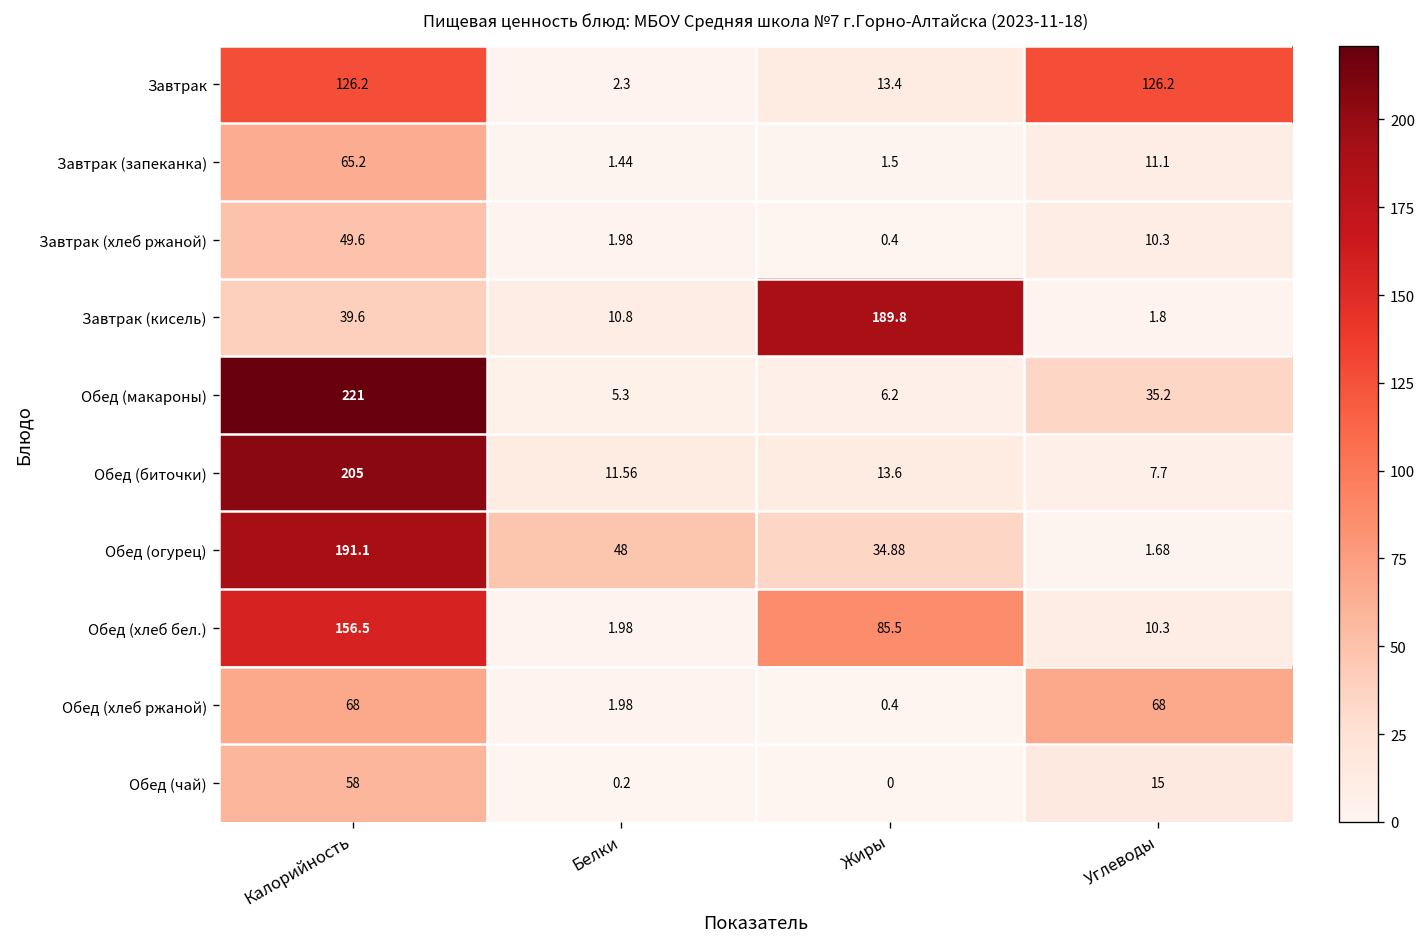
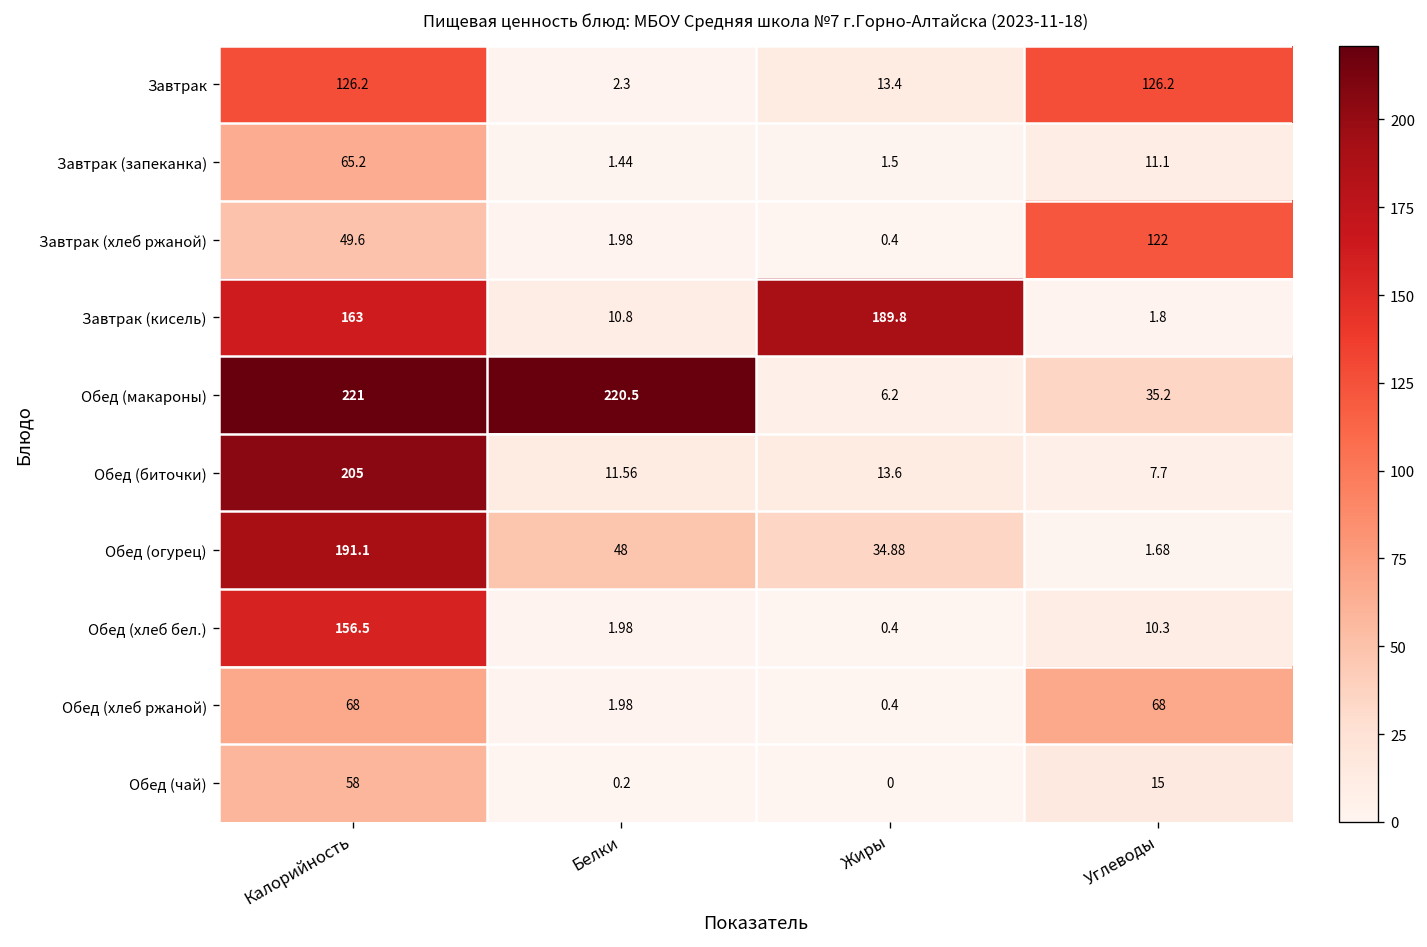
  {
    "Завтрак": {
      "Калорийность": 126.2,
      "Белки": 2.3,
      "Жиры": 13.4,
      "Углеводы": 126.2
    },
    "Завтрак (запеканка)": {
      "Калорийность": 65.2,
      "Белки": 1.44,
      "Жиры": 1.5,
      "Углеводы": 11.1
    },
    "Завтрак (хлеб ржаной)": {
      "Калорийность": 49.6,
      "Белки": 1.98,
      "Жиры": 0.4,
-     "Углеводы": 10.3
+     "Углеводы": 122
    },
    "Завтрак (кисель)": {
-     "Калорийность": 39.6,
+     "Калорийность": 163,
      "Белки": 10.8,
      "Жиры": 189.8,
      "Углеводы": 1.8
    },
    "Обед (макароны)": {
      "Калорийность": 221,
-     "Белки": 5.3,
+     "Белки": 220.5,
      "Жиры": 6.2,
      "Углеводы": 35.2
    },
    "Обед (биточки)": {
      "Калорийность": 205,
      "Белки": 11.56,
      "Жиры": 13.6,
      "Углеводы": 7.7
    },
    "Обед (огурец)": {
      "Калорийность": 191.1,
      "Белки": 48,
      "Жиры": 34.88,
      "Углеводы": 1.68
    },
    "Обед (хлеб бел.)": {
      "Калорийность": 156.5,
      "Белки": 1.98,
-     "Жиры": 85.5,
+     "Жиры": 0.4,
      "Углеводы": 10.3
    },
    "Обед (хлеб ржаной)": {
      "Калорийность": 68,
      "Белки": 1.98,
      "Жиры": 0.4,
      "Углеводы": 68
    },
    "Обед (чай)": {
      "Калорийность": 58,
      "Белки": 0.2,
      "Жиры": 0,
      "Углеводы": 15
    }
  }
